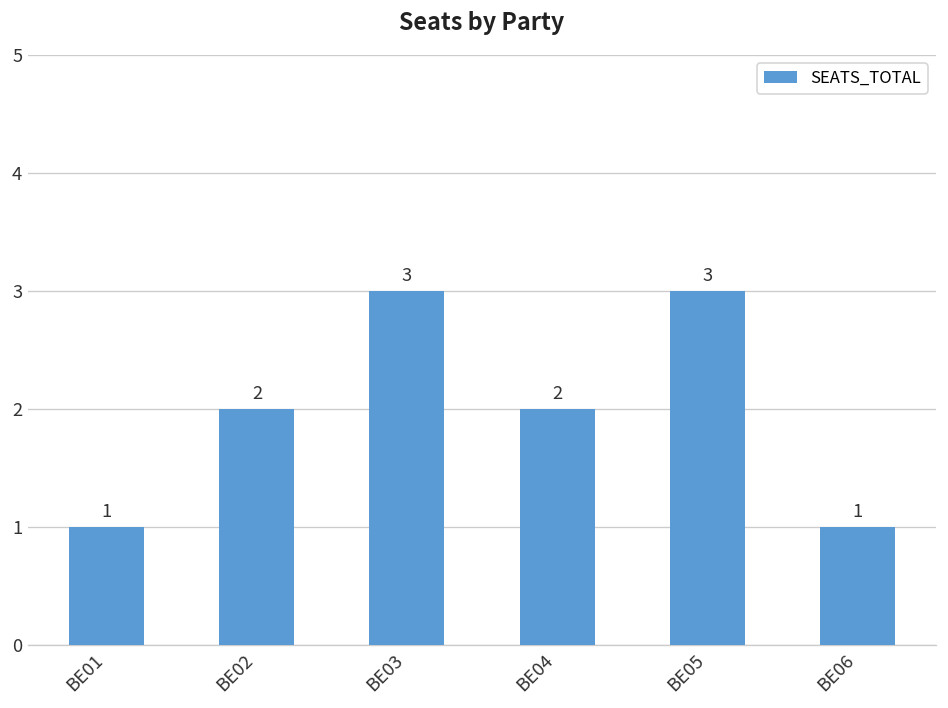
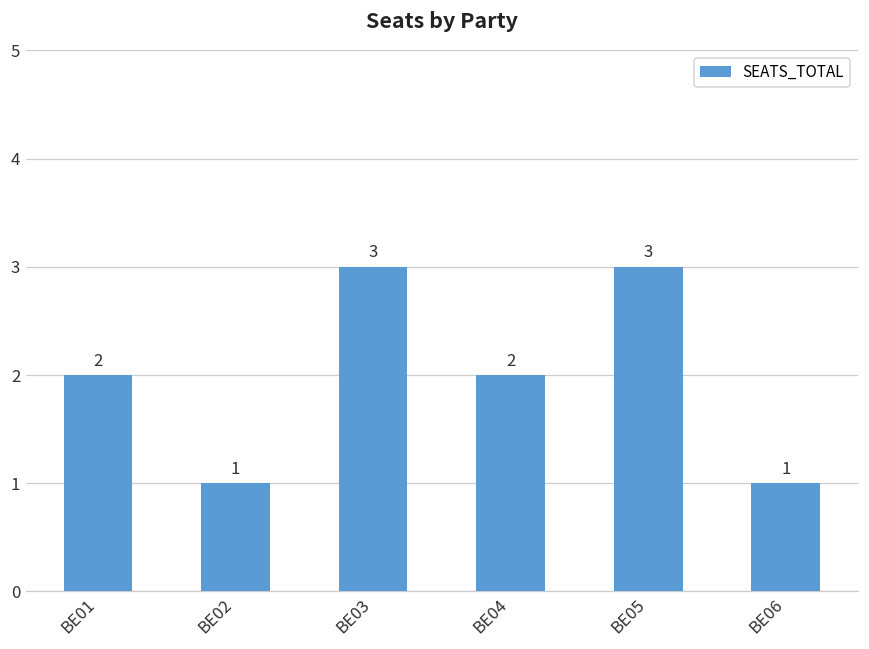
  {
-   "BE01": 1,
-   "BE02": 2,
+   "BE01": 2,
+   "BE02": 1,
    "BE03": 3,
    "BE04": 2,
    "BE05": 3,
    "BE06": 1
  }
